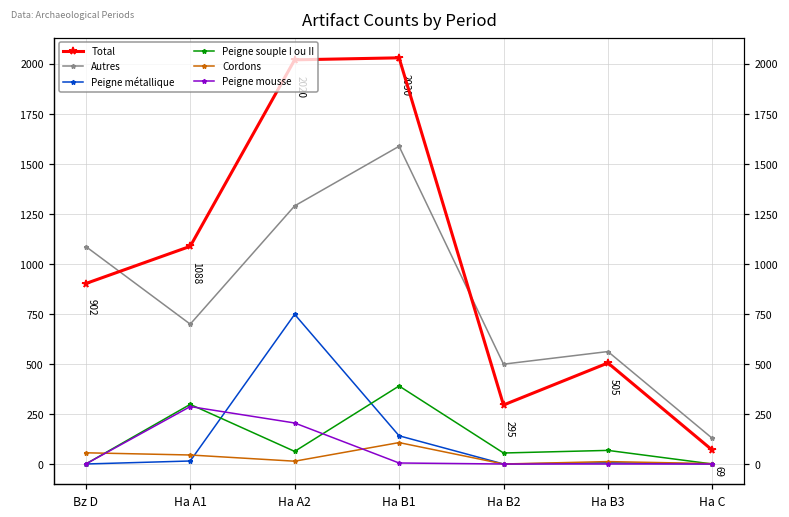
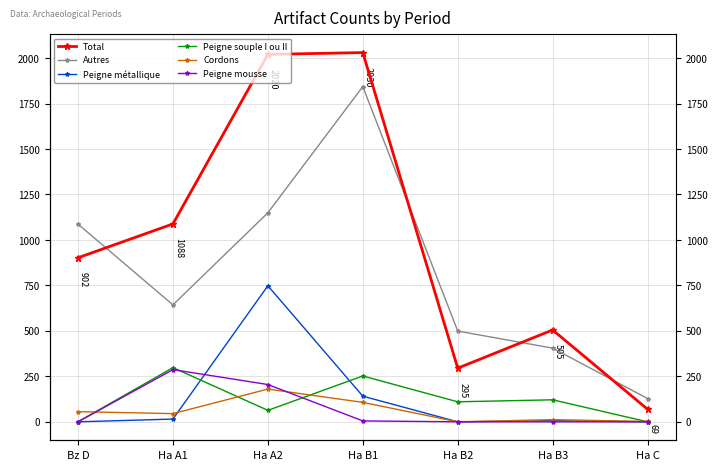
  {
    "Total": {
      "Bz D": 902,
      "Ha A1": 1088,
      "Ha B2": 295
    },
    "Autres": {
      "Bz D": 1090,
-     "Ha A1": 700,
-     "Ha A2": 1290,
-     "Ha B1": 1590,
+     "Ha A1": 640,
+     "Ha A2": 1150,
+     "Ha B1": 1840,
      "Ha B2": 500,
-     "Ha B3": 560,
+     "Ha B3": 410,
      "Ha C": 130
    },
    "Peigne métallique": {
      "Ha A1": 20,
      "Ha A2": 750,
      "Ha B1": 140
    },
    "Peigne souple I ou II": {
      "Ha A2": 60,
-     "Ha B1": 390,
-     "Ha B2": 60,
-     "Ha B3": 70
+     "Ha B1": 250,
+     "Ha B2": 110,
+     "Ha B3": 120
    },
    "Cordons": {
      "Bz D": 60,
      "Ha A1": 50,
-     "Ha A2": 10,
+     "Ha A2": 180,
      "Ha B1": 110
    },
    "Peigne mousse": {
      "Ha A2": 210,
      "Ha B1": 10
    }
  }
